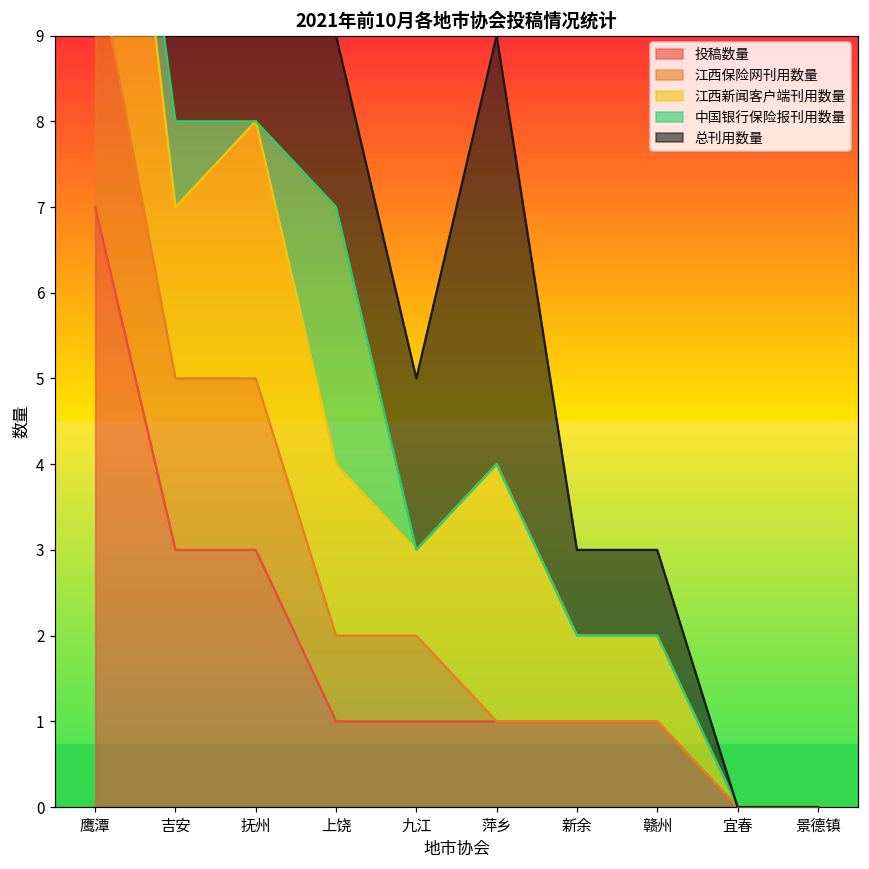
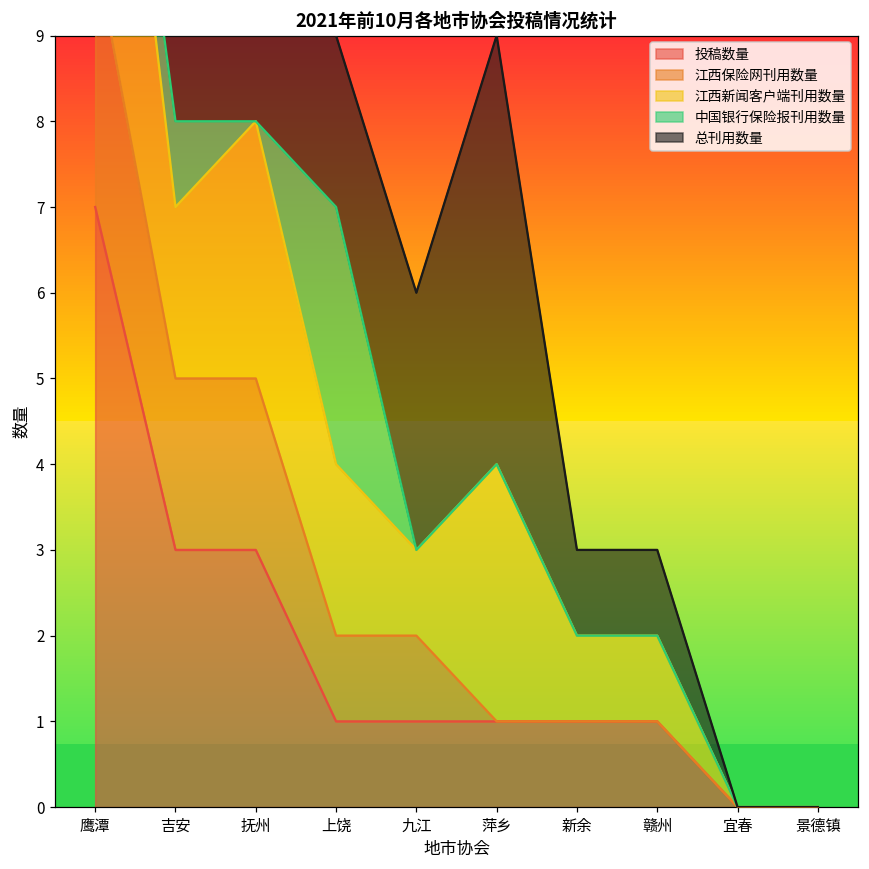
  {
    "江西新闻客户端刊用数量": {
      "吉安": 2,
      "上饶": 2
    },
    "中国银行保险报刊用数量": {
      "吉安": 1,
      "上饶": 3
    },
    "总刊用数量": {
      "上饶": 2,
-     "九江": 2,
+     "九江": 3,
      "萍乡": 5,
      "新余": 1,
      "赣州": 1
    }
  }
